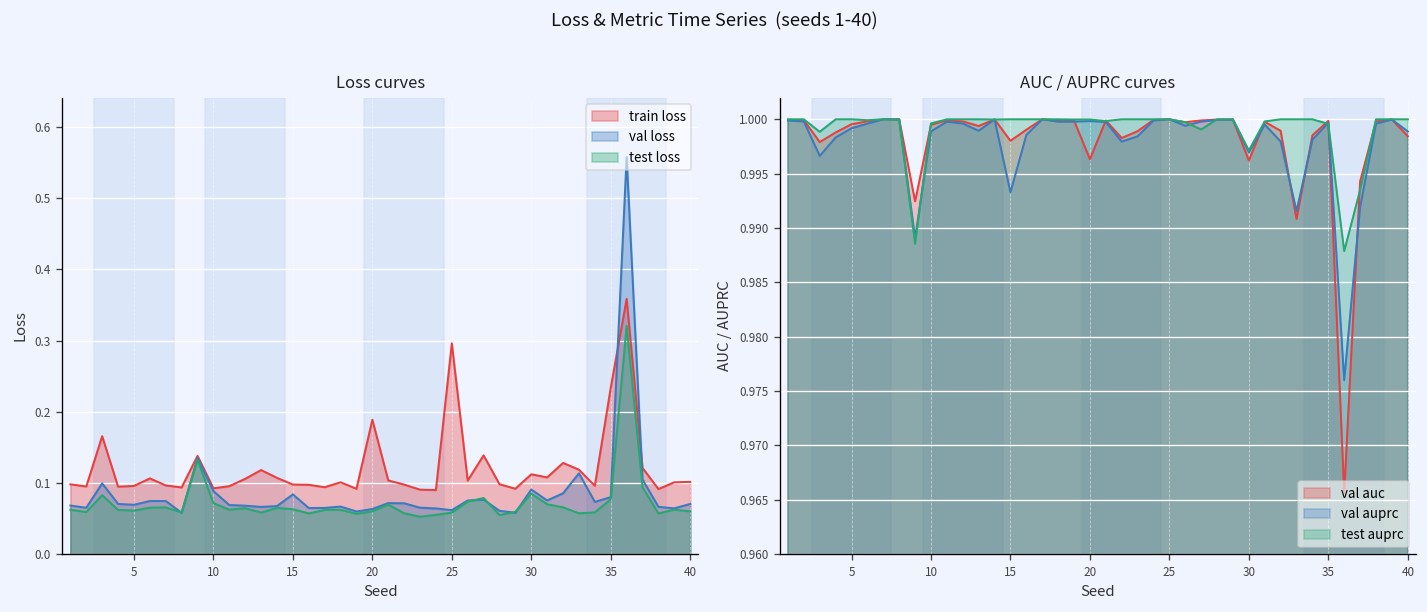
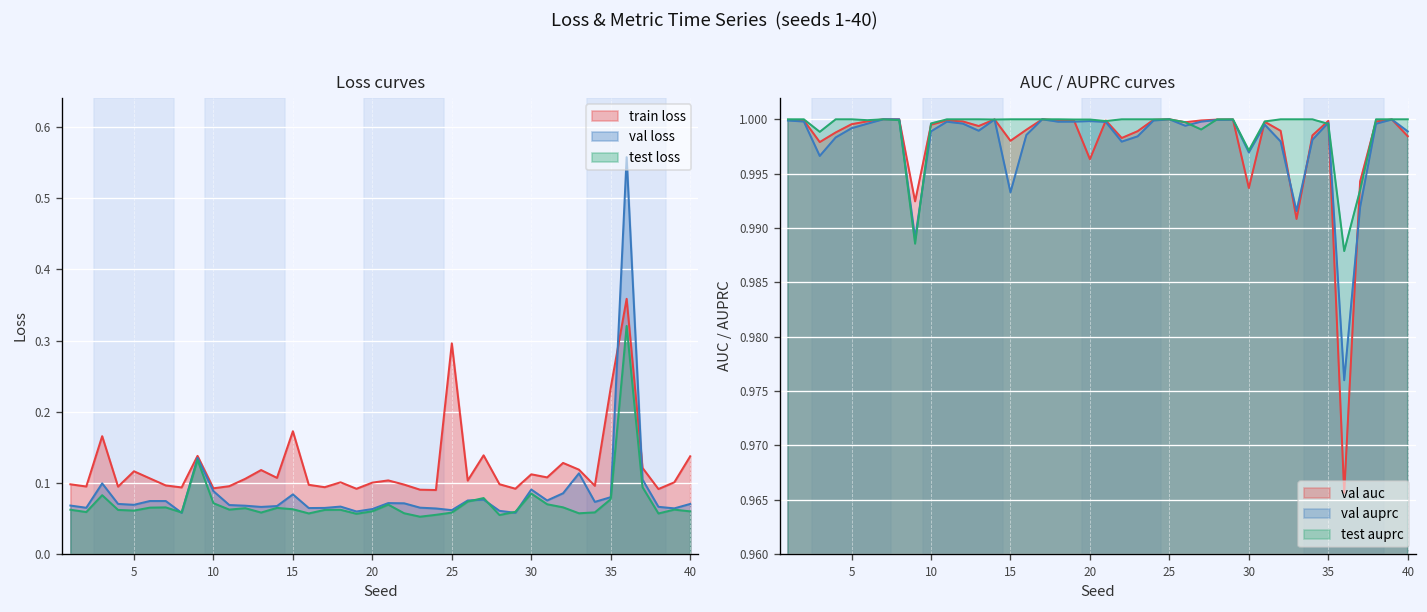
  {
    "Loss curves": {
      "train loss": {
-       "5": 0.10,
-       "15": 0.10,
-       "20": 0.19,
+       "5": 0.12,
+       "15": 0.17,
+       "20": 0.10,
        "25": 0.30,
        "30": 0.11,
        "35": 0.23,
-       "40": 0.10
+       "40": 0.14
      }
    },
    "AUC / AUPRC curves": {
      "val auc": {
        "5": 1.000,
        "15": 0.998,
        "20": 0.996,
-       "30": 0.996,
+       "30": 0.994,
        "40": 0.998
      }
    }
  }
